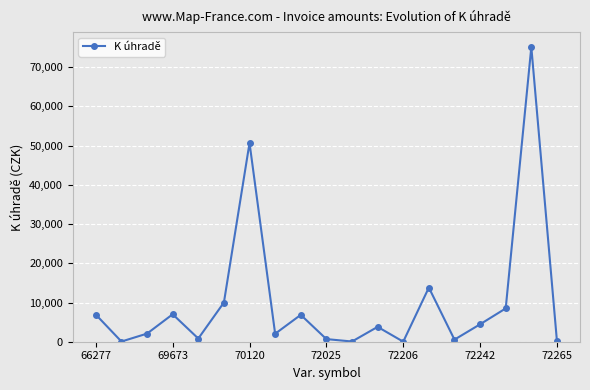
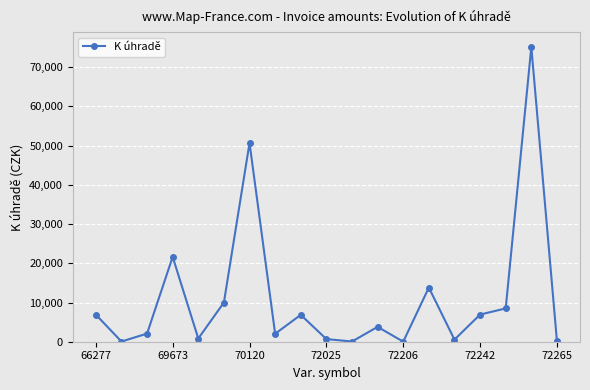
  {
    "66277": "7,000",
-   "69673": "7,000",
+   "69673": "22,000",
    "70120": "51,000",
    "72025": "1,000",
    "72206": "0",
-   "72242": "4,000",
+   "72242": "7,000",
    "72265": "0"
  }
